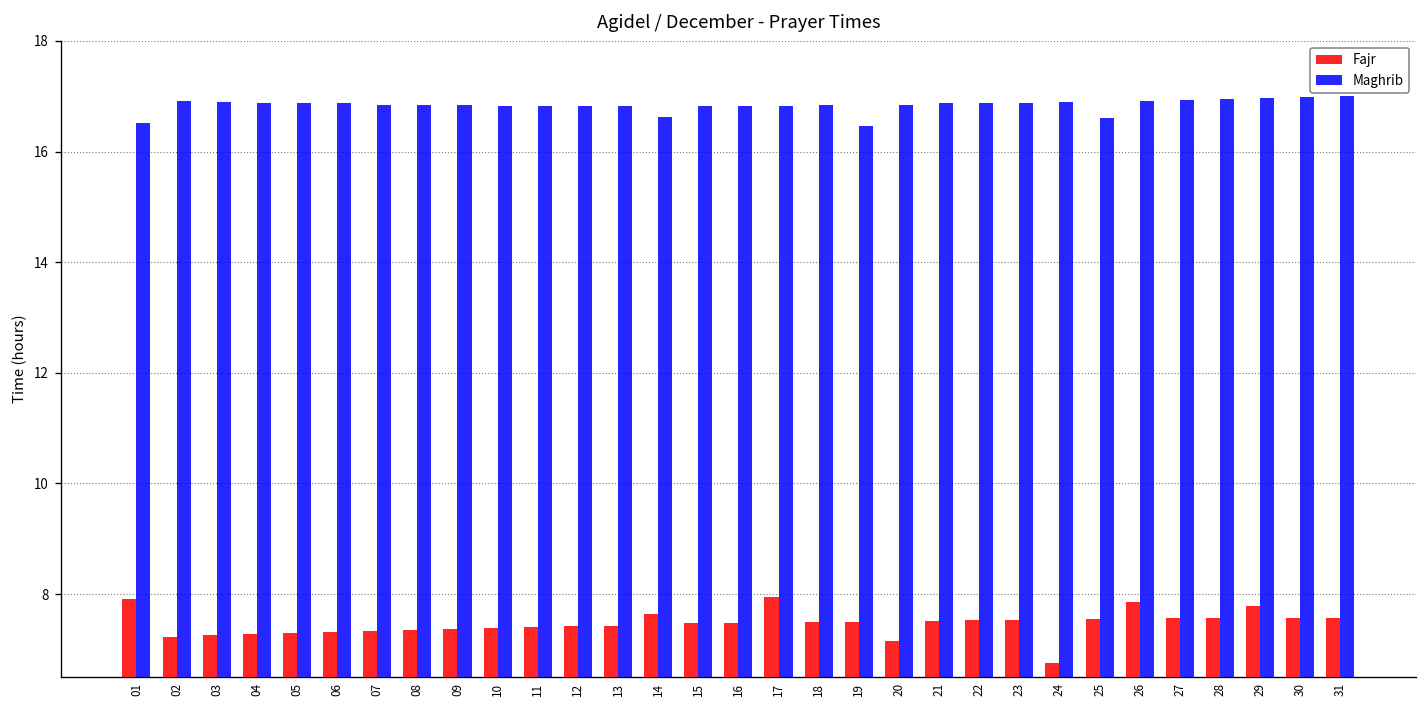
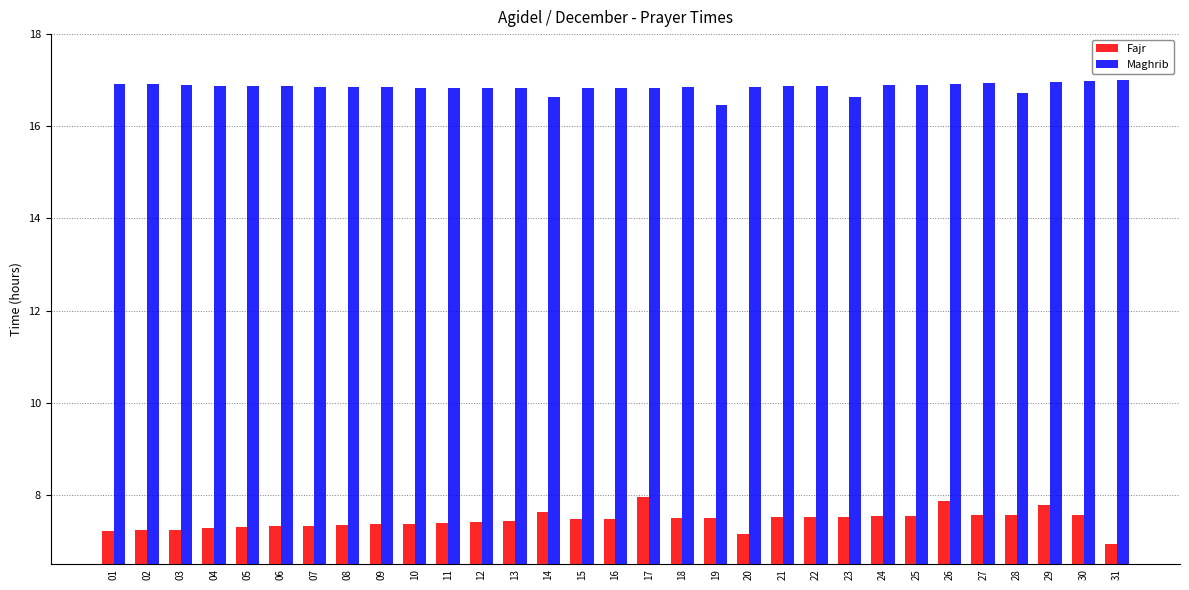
  {
    "Fajr": {
-     "01": 7.9,
+     "01": 7.2,
      "02": 7.2,
      "03": 7.3,
      "04": 7.3,
      "05": 7.3,
      "06": 7.3,
      "07": 7.3,
      "08": 7.4,
      "09": 7.4,
      "10": 7.4,
      "11": 7.4,
      "12": 7.4,
      "13": 7.4,
      "14": 7.6,
      "15": 7.5,
      "16": 7.5,
      "17": 8.0,
      "18": 7.5,
      "19": 7.5,
      "20": 7.2,
      "21": 7.5,
      "22": 7.5,
      "23": 7.5,
-     "24": 6.8,
+     "24": 7.6,
      "25": 7.6,
      "26": 7.9,
      "27": 7.6,
      "28": 7.6,
      "29": 7.8,
      "30": 7.6,
-     "31": 7.6
+     "31": 6.9
    },
    "Maghrib": {
-     "01": 16.5,
+     "01": 16.9,
      "02": 16.9,
      "03": 16.9,
      "04": 16.9,
      "05": 16.9,
      "06": 16.9,
      "07": 16.9,
      "08": 16.9,
      "09": 16.9,
      "10": 16.8,
      "11": 16.8,
      "12": 16.8,
      "13": 16.8,
      "14": 16.6,
      "15": 16.8,
      "16": 16.8,
      "17": 16.8,
      "18": 16.9,
      "19": 16.5,
      "20": 16.9,
      "21": 16.9,
      "22": 16.9,
-     "23": 16.9,
+     "23": 16.6,
      "24": 16.9,
-     "25": 16.6,
+     "25": 16.9,
      "26": 16.9,
      "27": 16.9,
-     "28": 17.0,
+     "28": 16.7,
      "29": 17.0,
      "30": 17.0,
      "31": 17.0
    }
  }
